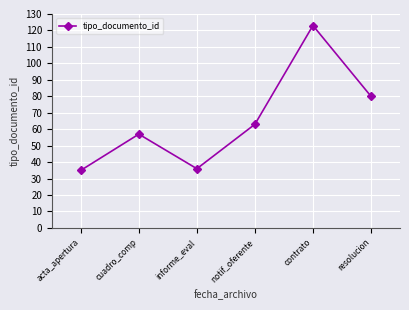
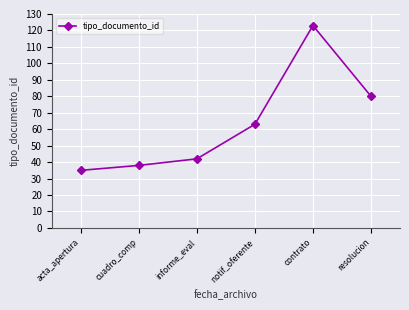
  {
    "acta_apertura": 35,
-   "cuadro_comp": 57,
-   "informe_eval": 36,
+   "cuadro_comp": 38,
+   "informe_eval": 42,
    "notif_oferente": 63,
    "contrato": 123,
    "resolucion": 80
  }
